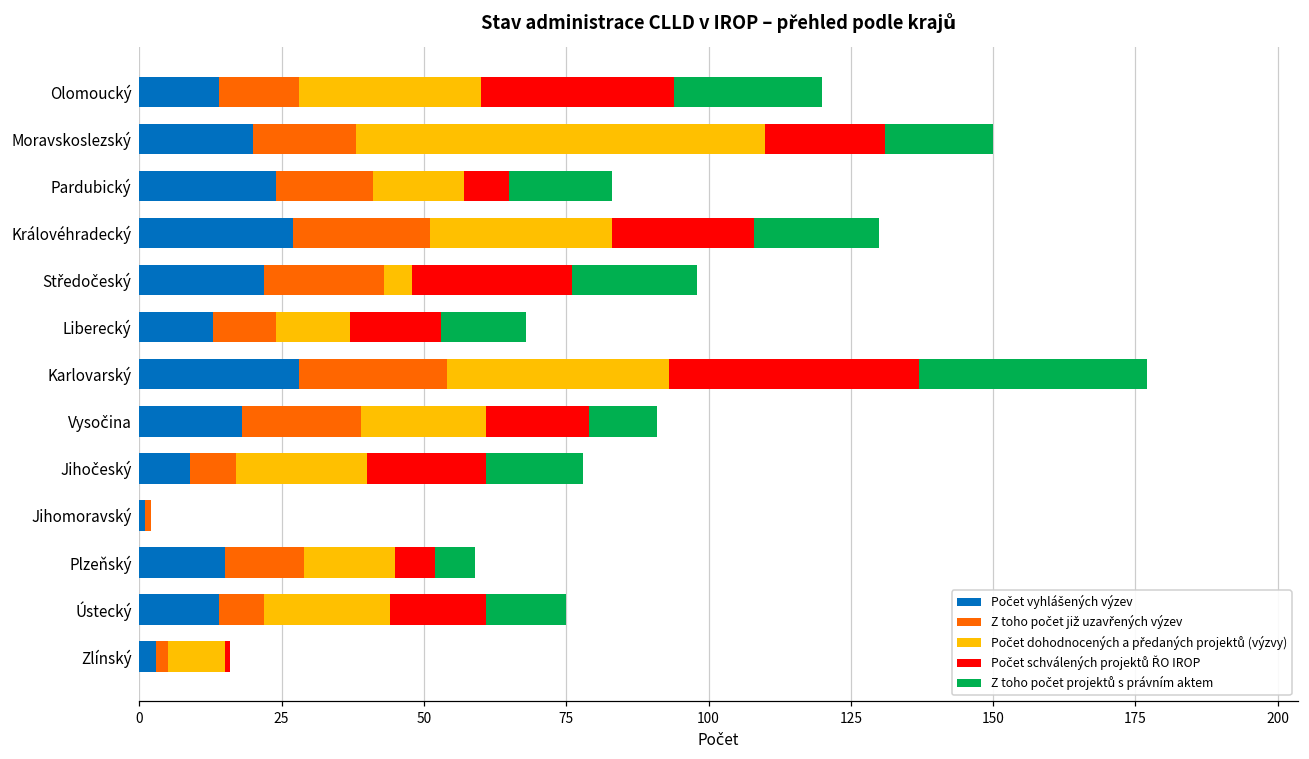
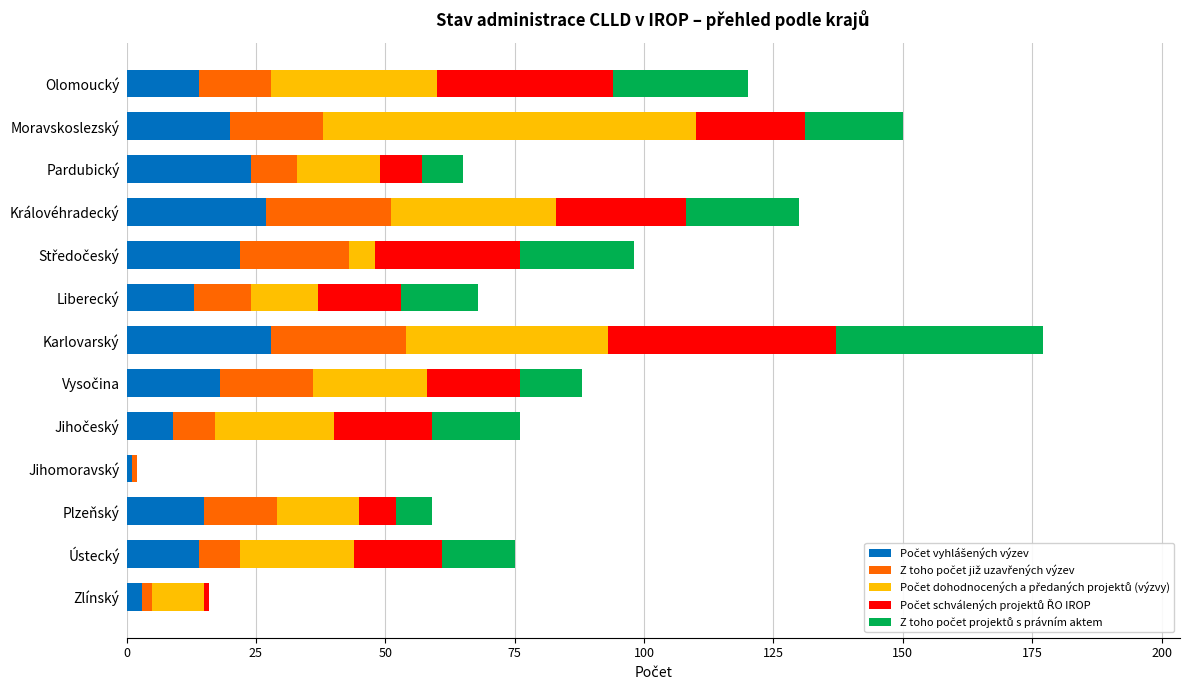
  {
    "Počet vyhlášených výzev": {
      "Olomoucký": 14,
      "Moravskoslezský": 20,
      "Pardubický": 24,
      "Královéhradecký": 27,
      "Středočeský": 22,
      "Liberecký": 13,
      "Karlovarský": 28,
      "Vysočina": 18,
      "Jihočeský": 9,
      "Jihomoravský": 1,
      "Plzeňský": 15,
      "Ústecký": 14,
      "Zlínský": 3
    },
    "Z toho počet již uzavřených výzev": {
      "Olomoucký": 14,
      "Moravskoslezský": 18,
-     "Pardubický": 17,
+     "Pardubický": 9,
      "Královéhradecký": 24,
      "Středočeský": 21,
      "Liberecký": 11,
      "Karlovarský": 26,
-     "Vysočina": 21,
+     "Vysočina": 18,
      "Jihočeský": 8,
      "Jihomoravský": 1,
      "Plzeňský": 14,
      "Ústecký": 8,
      "Zlínský": 2
    },
    "Počet dohodnocených a předaných projektů (výzvy)": {
      "Olomoucký": 32,
      "Moravskoslezský": 72,
      "Pardubický": 16,
      "Královéhradecký": 32,
      "Středočeský": 5,
      "Liberecký": 13,
      "Karlovarský": 39,
      "Vysočina": 22,
      "Jihočeský": 23,
      "Jihomoravský": 0,
      "Plzeňský": 16,
      "Ústecký": 22,
      "Zlínský": 10
    },
    "Počet schválených projektů ŘO IROP": {
      "Olomoucký": 34,
      "Moravskoslezský": 21,
      "Pardubický": 8,
      "Královéhradecký": 25,
      "Středočeský": 28,
      "Liberecký": 16,
      "Karlovarský": 44,
      "Vysočina": 18,
-     "Jihočeský": 21,
+     "Jihočeský": 19,
      "Jihomoravský": 0,
      "Plzeňský": 7,
      "Ústecký": 17,
      "Zlínský": 1
    },
    "Z toho počet projektů s právním aktem": {
      "Olomoucký": 26,
      "Moravskoslezský": 19,
-     "Pardubický": 18,
+     "Pardubický": 8,
      "Královéhradecký": 22,
      "Středočeský": 22,
      "Liberecký": 15,
      "Karlovarský": 40,
      "Vysočina": 12,
      "Jihočeský": 17,
      "Jihomoravský": 0,
      "Plzeňský": 7,
      "Ústecký": 14,
      "Zlínský": 0
    }
  }
